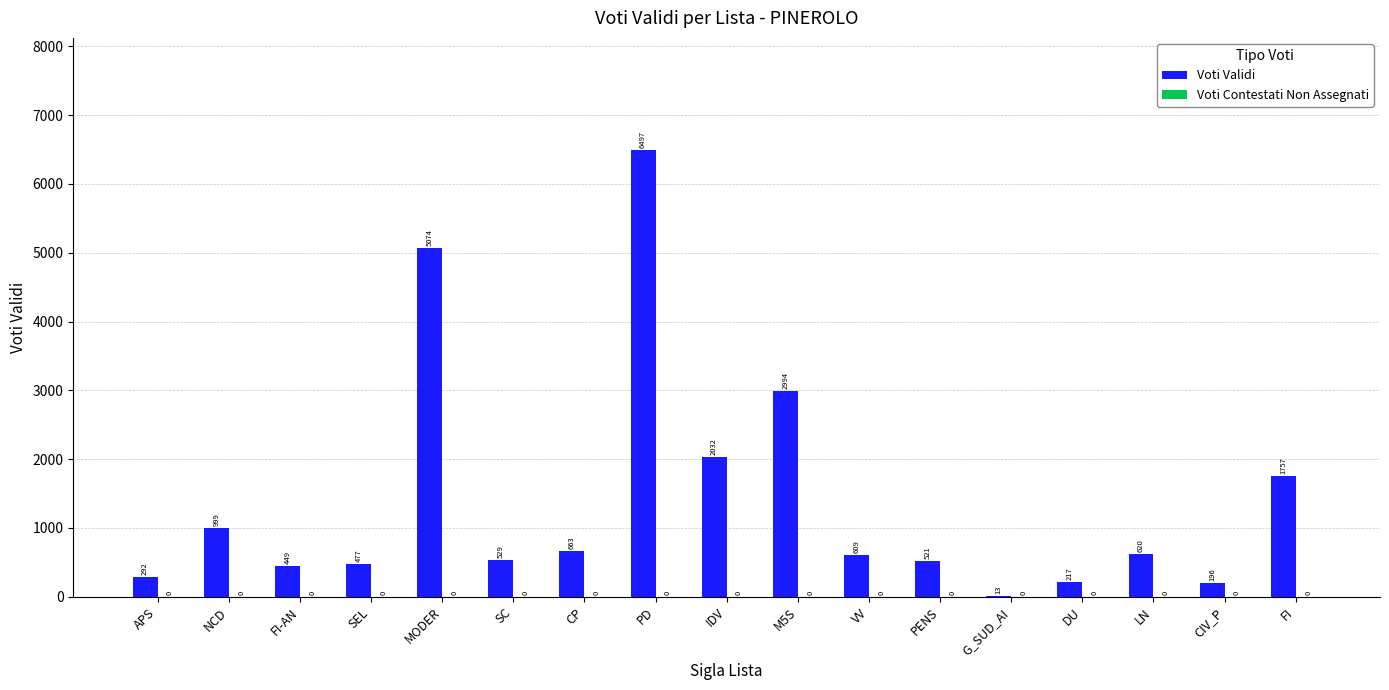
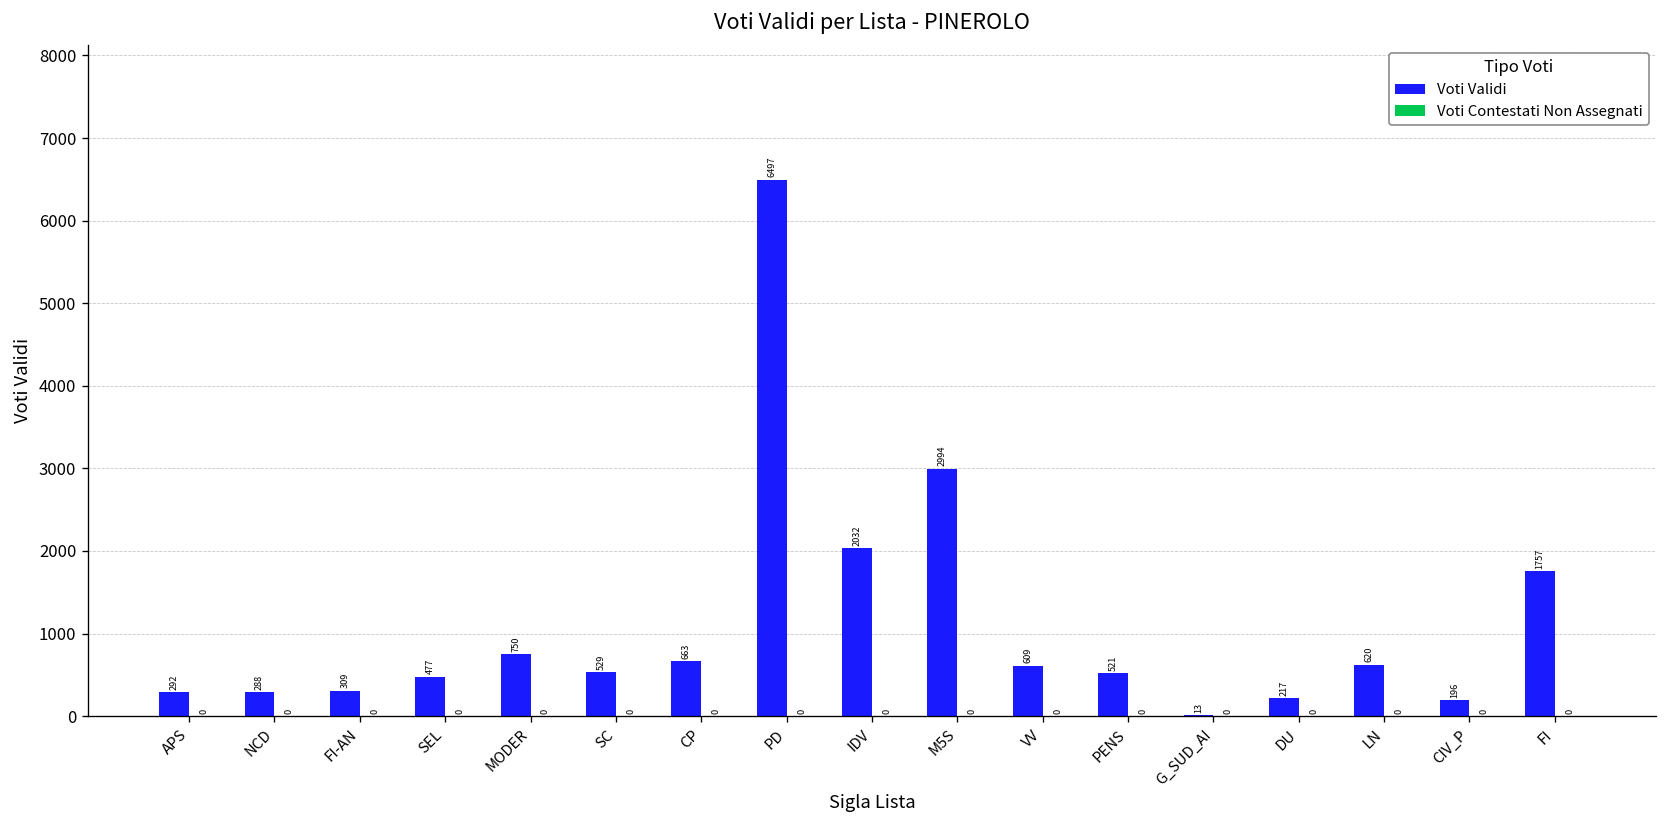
  {
    "Voti Validi": {
      "APS": 292,
-     "NCD": 999,
-     "FI-AN": 449,
+     "NCD": 288,
+     "FI-AN": 309,
      "SEL": 477,
-     "MODER": 5074,
+     "MODER": 750,
      "SC": 529,
      "CP": 663,
      "PD": 6497,
      "IDV": 2032,
      "M5S": 2994,
      "VV": 609,
      "PENS": 521,
      "G_SUD_AI": 13,
      "DU": 217,
      "LN": 620,
      "CIV_P": 196,
      "FI": 1757
    },
    "Voti Contestati Non Assegnati": {
      "APS": 0,
      "NCD": 0,
      "FI-AN": 0,
      "SEL": 0,
      "MODER": 0,
      "SC": 0,
      "CP": 0,
      "PD": 0,
      "IDV": 0,
      "M5S": 0,
      "VV": 0,
      "PENS": 0,
      "G_SUD_AI": 0,
      "DU": 0,
      "LN": 0,
      "CIV_P": 0,
      "FI": 0
    }
  }
